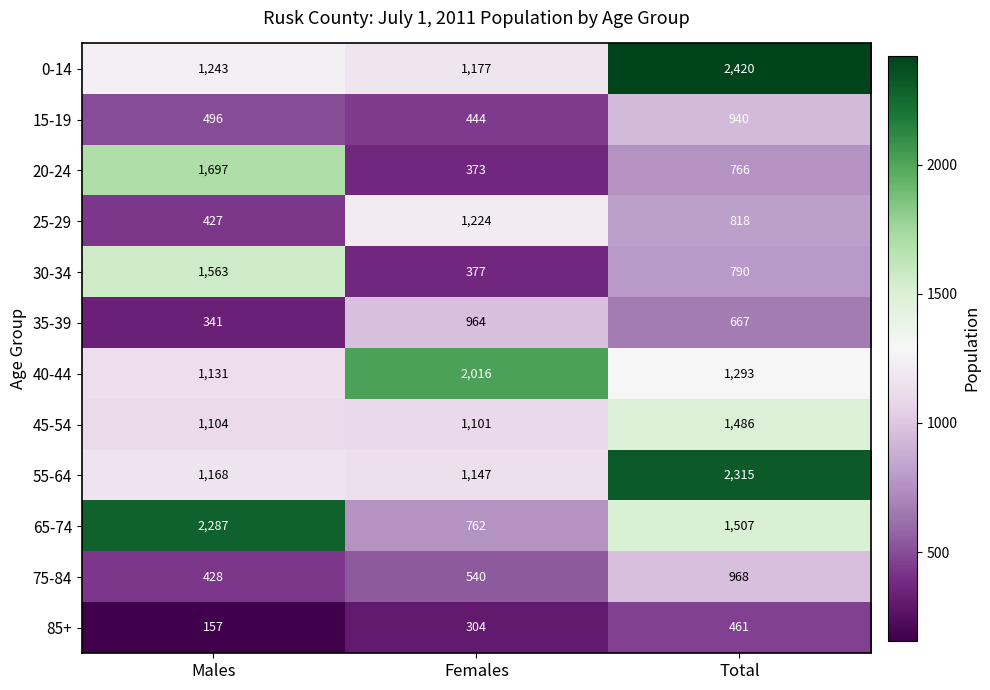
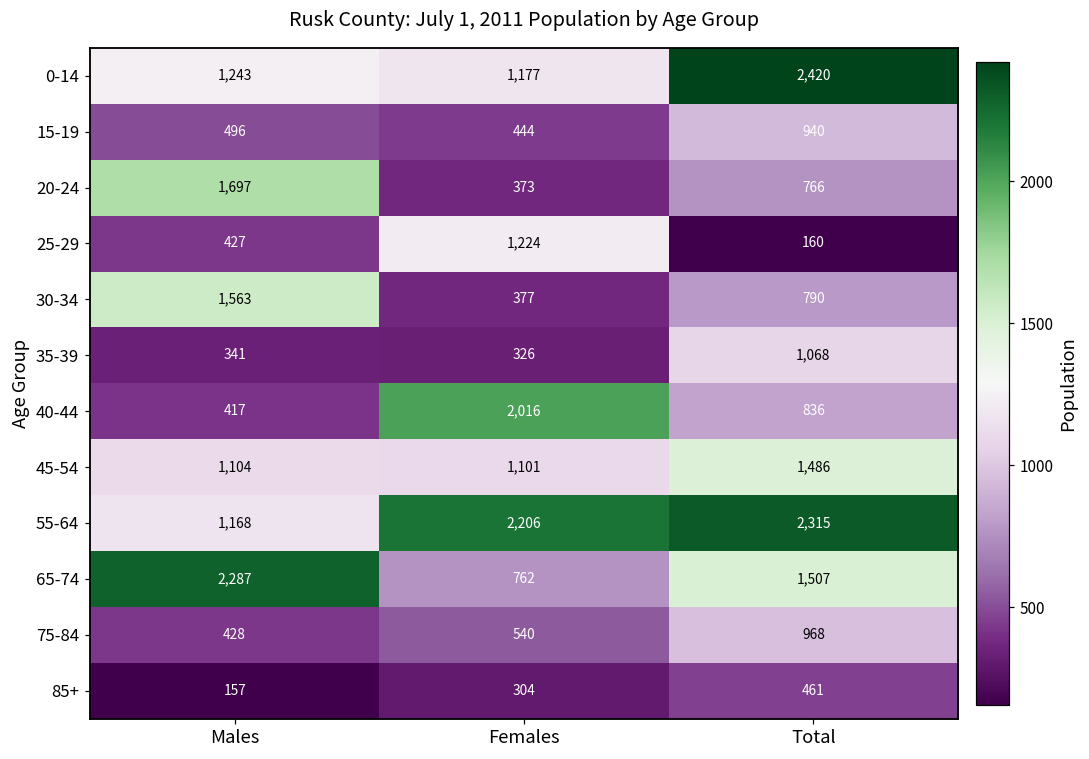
  {
    "0-14": {
      "Males": "1,243",
      "Females": "1,177",
      "Total": "2,420"
    },
    "15-19": {
      "Males": "496",
      "Females": "444",
      "Total": "940"
    },
    "20-24": {
      "Males": "1,697",
      "Females": "373",
      "Total": "766"
    },
    "25-29": {
      "Males": "427",
      "Females": "1,224",
-     "Total": "818"
+     "Total": "160"
    },
    "30-34": {
      "Males": "1,563",
      "Females": "377",
      "Total": "790"
    },
    "35-39": {
      "Males": "341",
-     "Females": "964",
-     "Total": "667"
+     "Females": "326",
+     "Total": "1,068"
    },
    "40-44": {
-     "Males": "1,131",
+     "Males": "417",
      "Females": "2,016",
-     "Total": "1,293"
+     "Total": "836"
    },
    "45-54": {
      "Males": "1,104",
      "Females": "1,101",
      "Total": "1,486"
    },
    "55-64": {
      "Males": "1,168",
-     "Females": "1,147",
+     "Females": "2,206",
      "Total": "2,315"
    },
    "65-74": {
      "Males": "2,287",
      "Females": "762",
      "Total": "1,507"
    },
    "75-84": {
      "Males": "428",
      "Females": "540",
      "Total": "968"
    },
    "85+": {
      "Males": "157",
      "Females": "304",
      "Total": "461"
    }
  }
